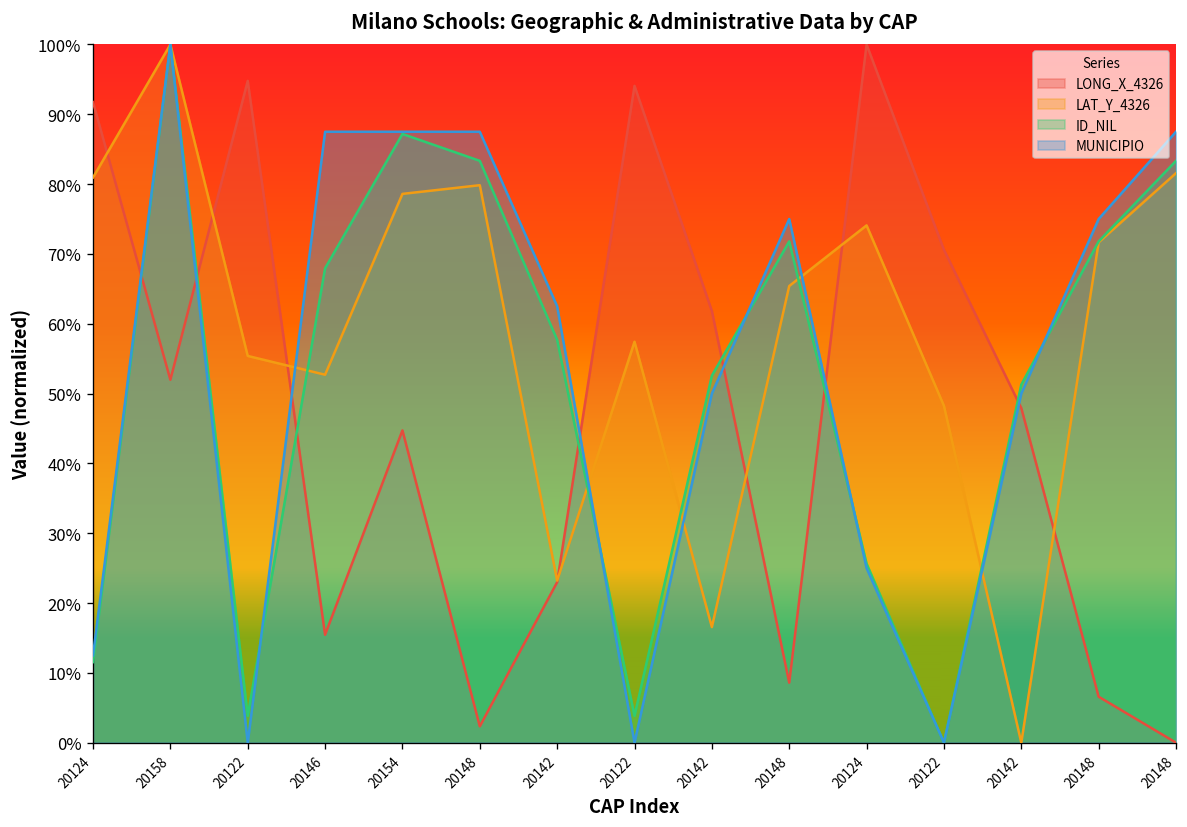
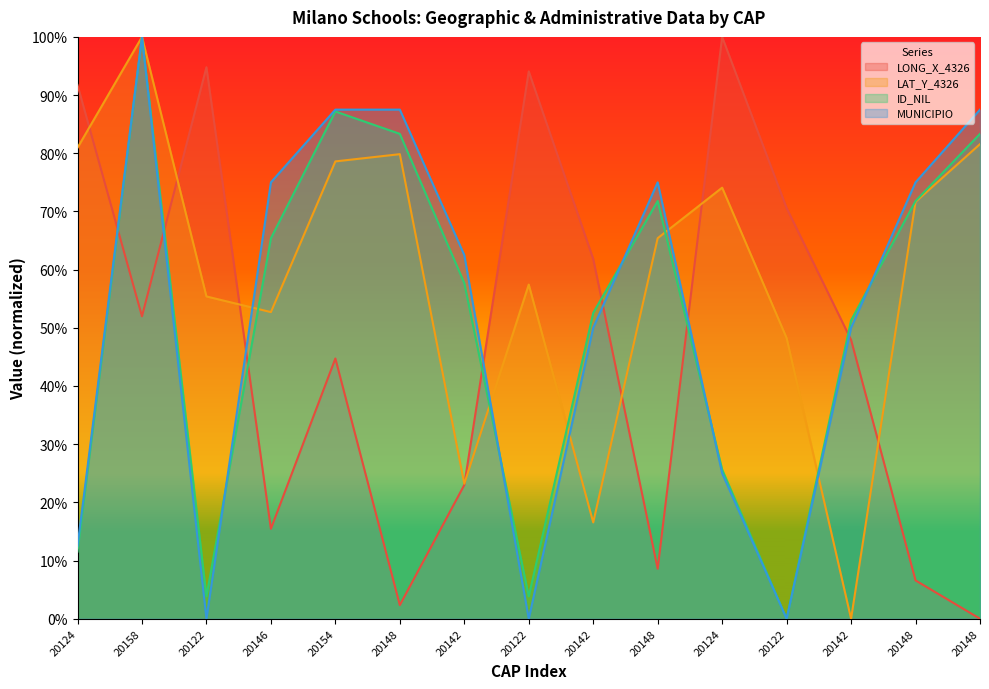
  {
    "ID_NIL": {
-     "20146": "68%"
+     "20146": "65%"
    },
    "MUNICIPIO": {
-     "20146": "88%"
+     "20146": "75%"
    }
  }
